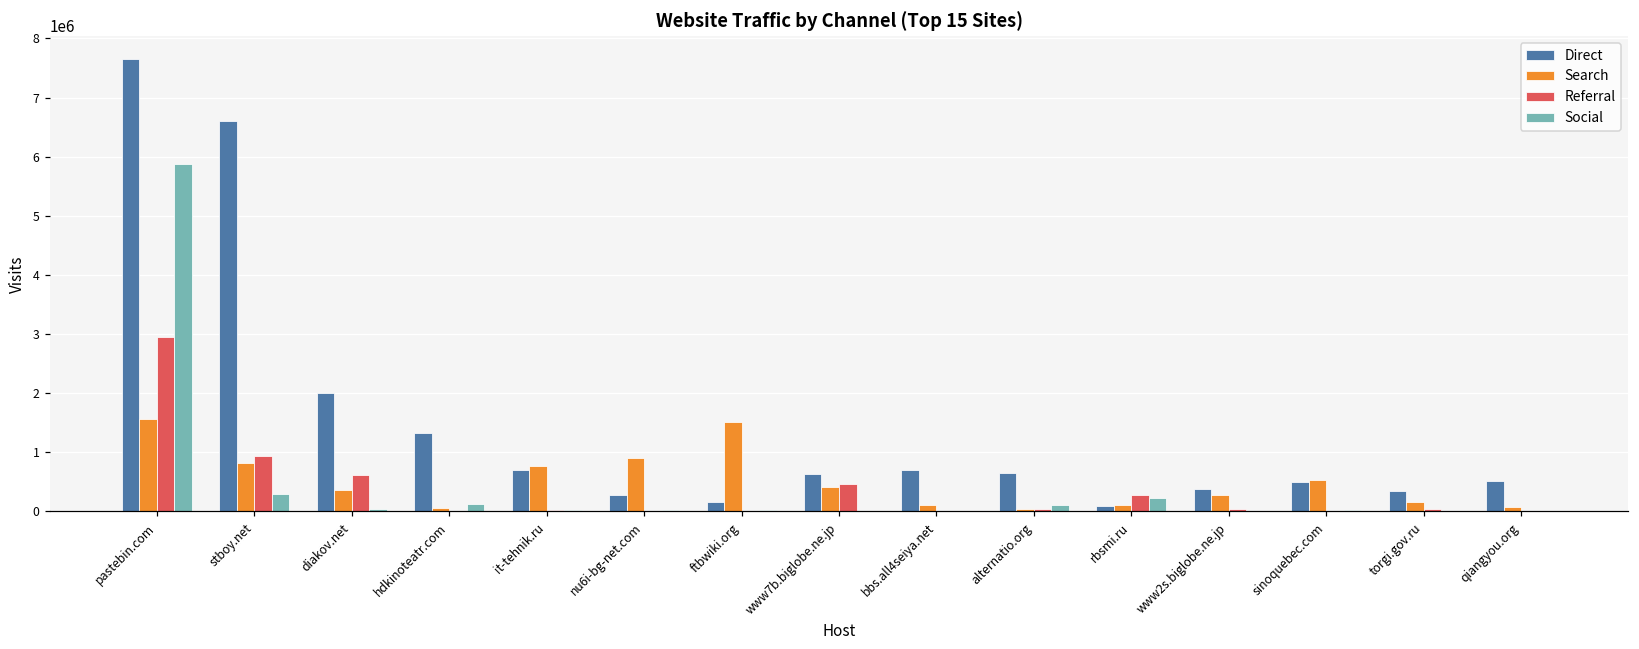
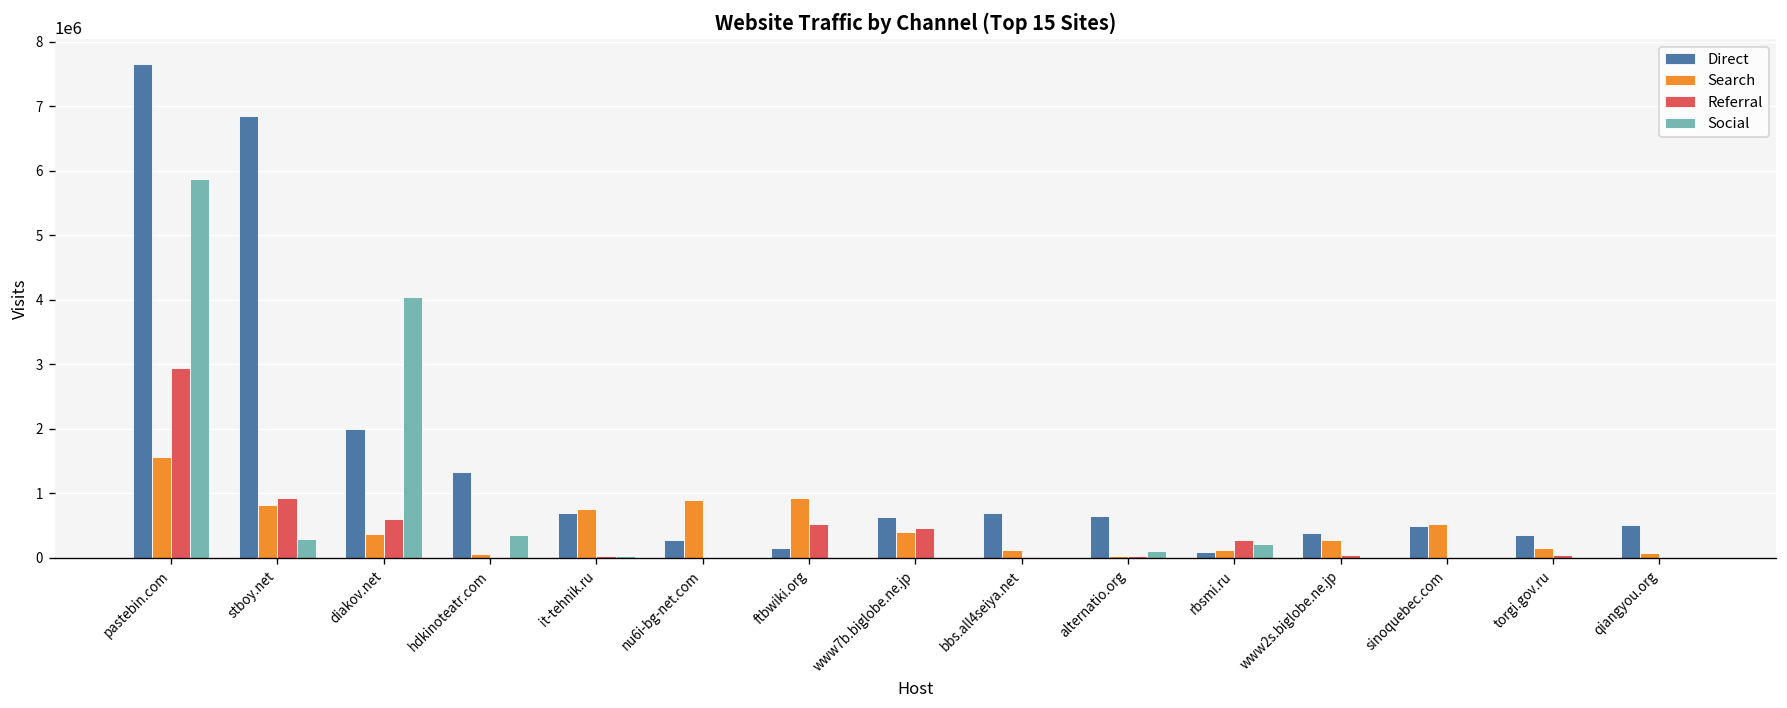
  {
    "Direct": {
      "pastebin.com": 7700000,
-     "stboy.net": 6600000,
+     "stboy.net": 6900000,
      "diakov.net": 2000000,
      "hdkinoteatr.com": 1300000,
      "it-tehnik.ru": 700000,
      "nu6i-bg-net.com": 300000,
      "ftbwiki.org": 200000,
      "www7b.biglobe.ne.jp": 600000,
      "bbs.all4seiya.net": 700000,
      "alternatio.org": 600000,
      "rbsmi.ru": 100000,
      "www2s.biglobe.ne.jp": 400000,
      "sinoquebec.com": 500000,
      "torgi.gov.ru": 400000,
      "qiangyou.org": 500000
    },
    "Search": {
      "pastebin.com": 1600000,
      "stboy.net": 800000,
      "diakov.net": 400000,
      "hdkinoteatr.com": 100000,
      "it-tehnik.ru": 800000,
      "nu6i-bg-net.com": 900000,
-     "ftbwiki.org": 1500000,
+     "ftbwiki.org": 900000,
      "www7b.biglobe.ne.jp": 400000,
      "bbs.all4seiya.net": 100000,
      "rbsmi.ru": 100000,
      "www2s.biglobe.ne.jp": 300000,
      "sinoquebec.com": 500000,
      "torgi.gov.ru": 200000,
      "qiangyou.org": 100000
    },
    "Referral": {
      "pastebin.com": 3000000,
      "stboy.net": 900000,
      "diakov.net": 600000,
-     "ftbwiki.org": 0,
+     "ftbwiki.org": 500000,
      "www7b.biglobe.ne.jp": 500000,
      "rbsmi.ru": 300000,
      "qiangyou.org": 0
    },
    "Social": {
      "pastebin.com": 5900000,
      "stboy.net": 300000,
-     "diakov.net": 0,
-     "hdkinoteatr.com": 100000,
+     "diakov.net": 4100000,
+     "hdkinoteatr.com": 400000,
      "bbs.all4seiya.net": 0,
      "alternatio.org": 100000,
      "rbsmi.ru": 200000
    }
  }
